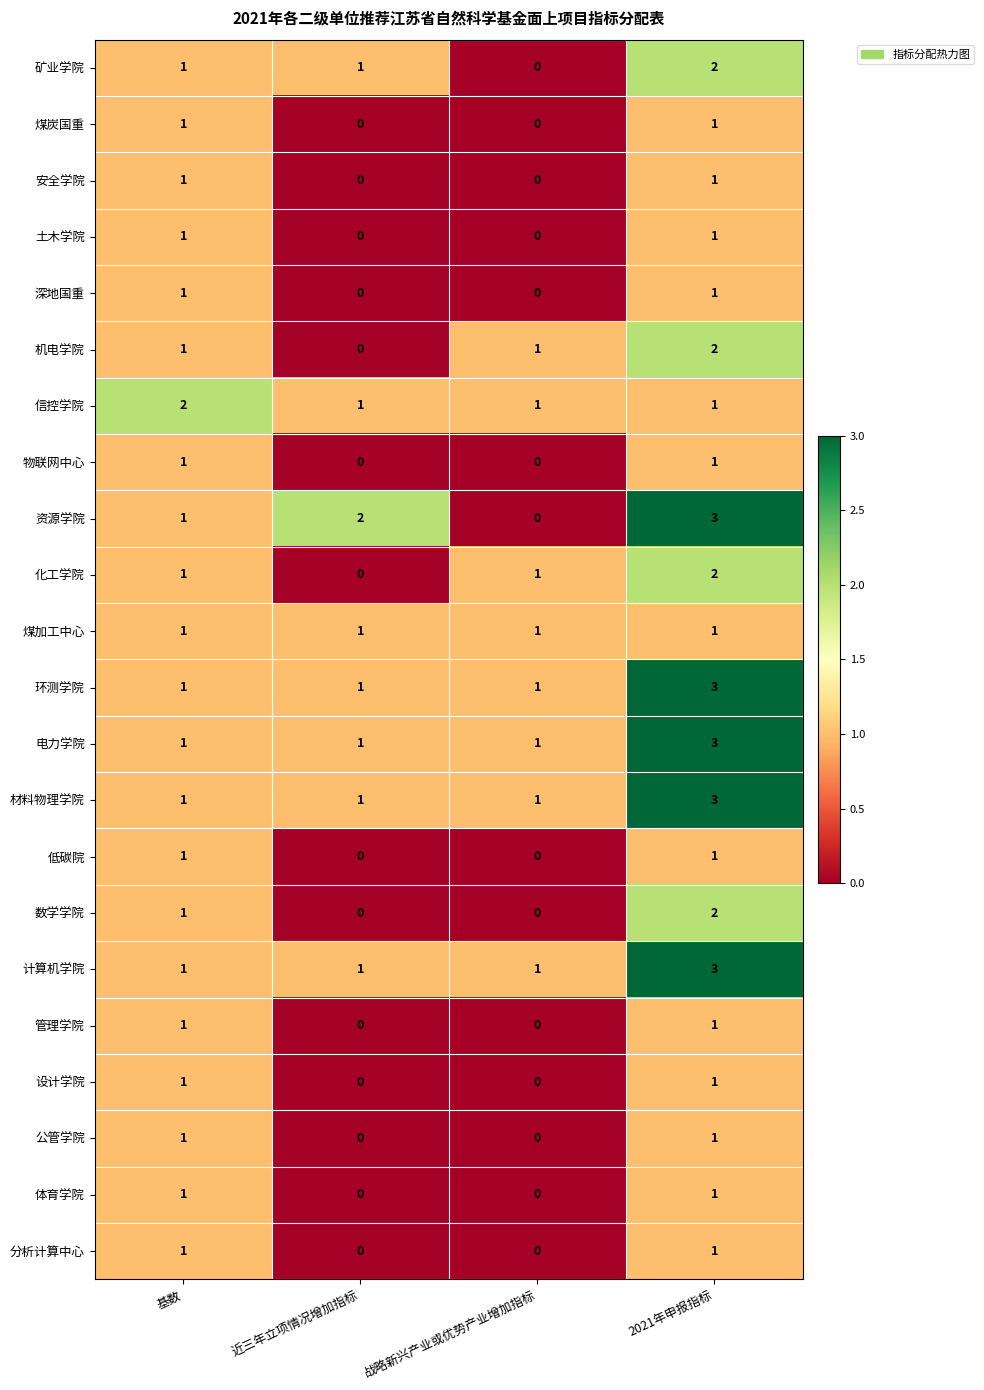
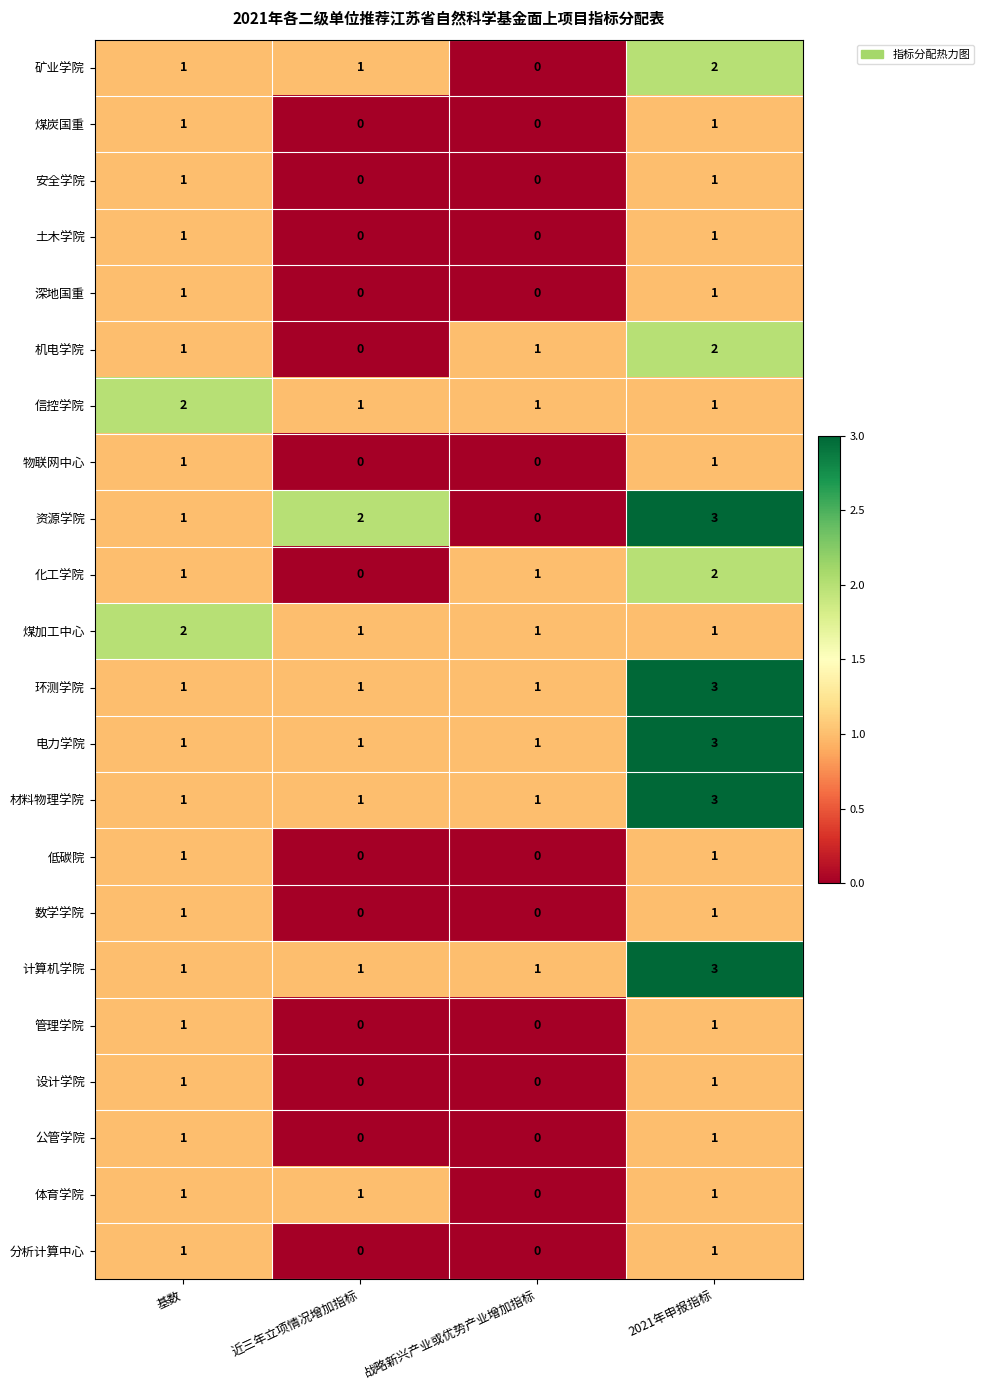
  {
    "矿业学院": {
      "基数": 1,
      "近三年立项情况增加指标": 1,
      "战略新兴产业或优势产业增加指标": 0,
      "2021年申报指标": 2
    },
    "煤炭国重": {
      "基数": 1,
      "近三年立项情况增加指标": 0,
      "战略新兴产业或优势产业增加指标": 0,
      "2021年申报指标": 1
    },
    "安全学院": {
      "基数": 1,
      "近三年立项情况增加指标": 0,
      "战略新兴产业或优势产业增加指标": 0,
      "2021年申报指标": 1
    },
    "土木学院": {
      "基数": 1,
      "近三年立项情况增加指标": 0,
      "战略新兴产业或优势产业增加指标": 0,
      "2021年申报指标": 1
    },
    "深地国重": {
      "基数": 1,
      "近三年立项情况增加指标": 0,
      "战略新兴产业或优势产业增加指标": 0,
      "2021年申报指标": 1
    },
    "机电学院": {
      "基数": 1,
      "近三年立项情况增加指标": 0,
      "战略新兴产业或优势产业增加指标": 1,
      "2021年申报指标": 2
    },
    "信控学院": {
      "基数": 2,
      "近三年立项情况增加指标": 1,
      "战略新兴产业或优势产业增加指标": 1,
      "2021年申报指标": 1
    },
    "物联网中心": {
      "基数": 1,
      "近三年立项情况增加指标": 0,
      "战略新兴产业或优势产业增加指标": 0,
      "2021年申报指标": 1
    },
    "资源学院": {
      "基数": 1,
      "近三年立项情况增加指标": 2,
      "战略新兴产业或优势产业增加指标": 0,
      "2021年申报指标": 3
    },
    "化工学院": {
      "基数": 1,
      "近三年立项情况增加指标": 0,
      "战略新兴产业或优势产业增加指标": 1,
      "2021年申报指标": 2
    },
    "煤加工中心": {
-     "基数": 1,
+     "基数": 2,
      "近三年立项情况增加指标": 1,
      "战略新兴产业或优势产业增加指标": 1,
      "2021年申报指标": 1
    },
    "环测学院": {
      "基数": 1,
      "近三年立项情况增加指标": 1,
      "战略新兴产业或优势产业增加指标": 1,
      "2021年申报指标": 3
    },
    "电力学院": {
      "基数": 1,
      "近三年立项情况增加指标": 1,
      "战略新兴产业或优势产业增加指标": 1,
      "2021年申报指标": 3
    },
    "材料物理学院": {
      "基数": 1,
      "近三年立项情况增加指标": 1,
      "战略新兴产业或优势产业增加指标": 1,
      "2021年申报指标": 3
    },
    "低碳院": {
      "基数": 1,
      "近三年立项情况增加指标": 0,
      "战略新兴产业或优势产业增加指标": 0,
      "2021年申报指标": 1
    },
    "数学学院": {
      "基数": 1,
      "近三年立项情况增加指标": 0,
      "战略新兴产业或优势产业增加指标": 0,
-     "2021年申报指标": 2
+     "2021年申报指标": 1
    },
    "计算机学院": {
      "基数": 1,
      "近三年立项情况增加指标": 1,
      "战略新兴产业或优势产业增加指标": 1,
      "2021年申报指标": 3
    },
    "管理学院": {
      "基数": 1,
      "近三年立项情况增加指标": 0,
      "战略新兴产业或优势产业增加指标": 0,
      "2021年申报指标": 1
    },
    "设计学院": {
      "基数": 1,
      "近三年立项情况增加指标": 0,
      "战略新兴产业或优势产业增加指标": 0,
      "2021年申报指标": 1
    },
    "公管学院": {
      "基数": 1,
      "近三年立项情况增加指标": 0,
      "战略新兴产业或优势产业增加指标": 0,
      "2021年申报指标": 1
    },
    "体育学院": {
      "基数": 1,
-     "近三年立项情况增加指标": 0,
+     "近三年立项情况增加指标": 1,
      "战略新兴产业或优势产业增加指标": 0,
      "2021年申报指标": 1
    },
    "分析计算中心": {
      "基数": 1,
      "近三年立项情况增加指标": 0,
      "战略新兴产业或优势产业增加指标": 0,
      "2021年申报指标": 1
    }
  }
